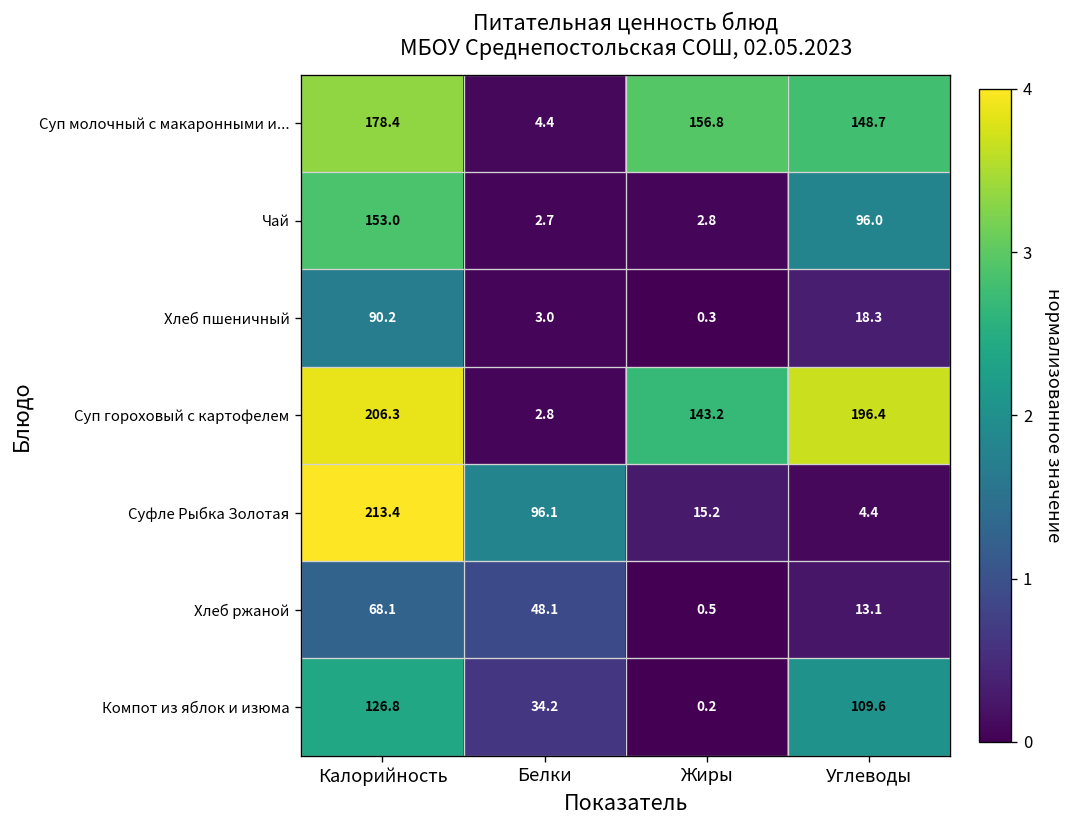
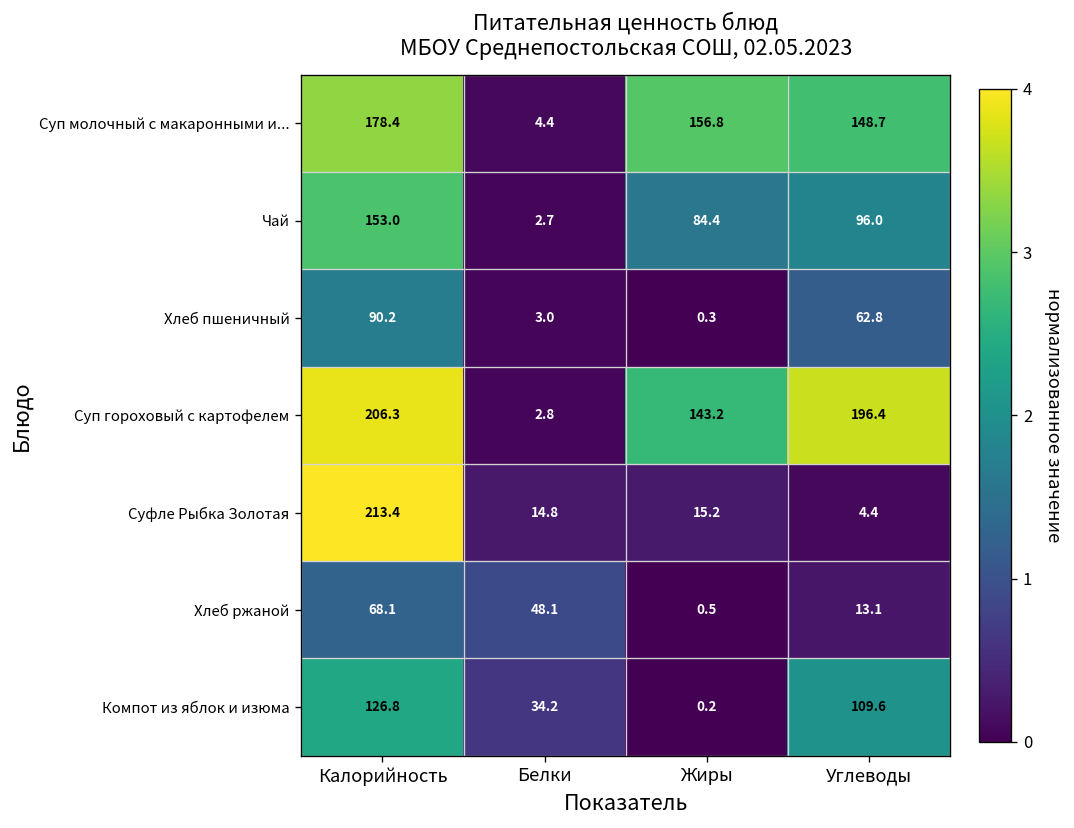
  {
    "Суп молочный с макаронными и...": {
      "Калорийность": 178.4,
      "Белки": 4.4,
      "Жиры": 156.8,
      "Углеводы": 148.7
    },
    "Чай": {
      "Калорийность": 153.0,
      "Белки": 2.7,
-     "Жиры": 2.8,
+     "Жиры": 84.4,
      "Углеводы": 96.0
    },
    "Хлеб пшеничный": {
      "Калорийность": 90.2,
      "Белки": 3.0,
      "Жиры": 0.3,
-     "Углеводы": 18.3
+     "Углеводы": 62.8
    },
    "Суп гороховый с картофелем": {
      "Калорийность": 206.3,
      "Белки": 2.8,
      "Жиры": 143.2,
      "Углеводы": 196.4
    },
    "Суфле Рыбка Золотая": {
      "Калорийность": 213.4,
-     "Белки": 96.1,
+     "Белки": 14.8,
      "Жиры": 15.2,
      "Углеводы": 4.4
    },
    "Хлеб ржаной": {
      "Калорийность": 68.1,
      "Белки": 48.1,
      "Жиры": 0.5,
      "Углеводы": 13.1
    },
    "Компот из яблок и изюма": {
      "Калорийность": 126.8,
      "Белки": 34.2,
      "Жиры": 0.2,
      "Углеводы": 109.6
    }
  }
